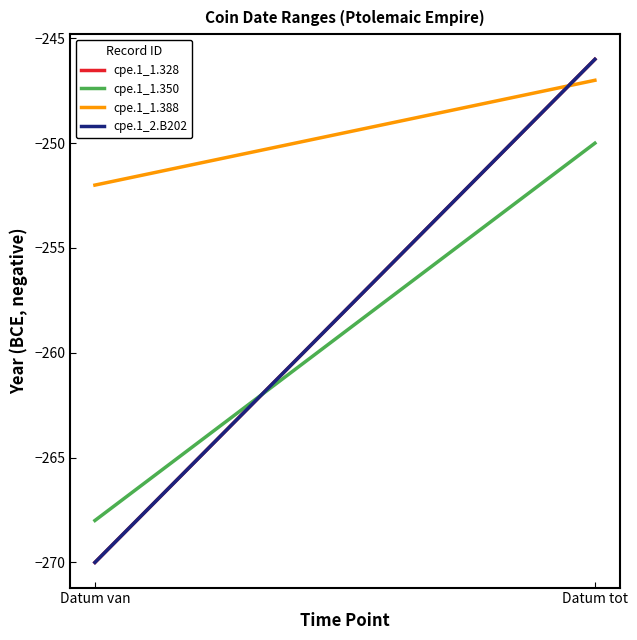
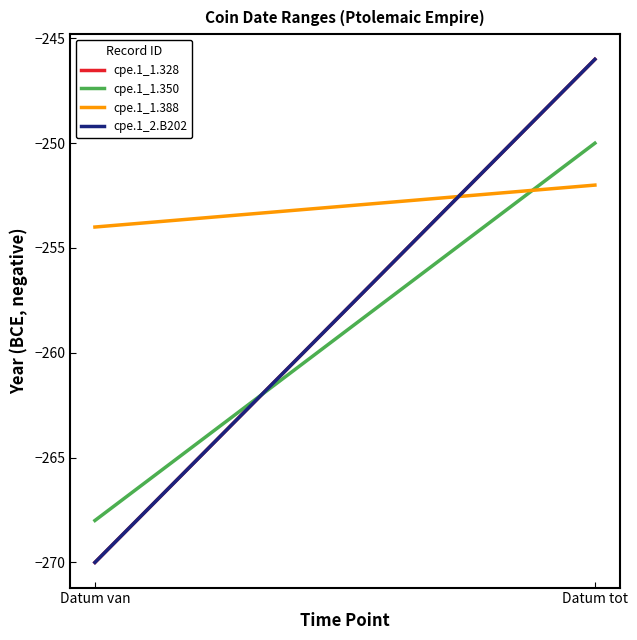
  {
    "cpe.1_2.B202": {
      "Datum van": -270,
      "Datum tot": -246
    },
    "cpe.1_1.350": {
      "Datum van": -268,
      "Datum tot": -250
    },
    "cpe.1_1.388": {
-     "Datum van": -252,
-     "Datum tot": -247
+     "Datum van": -254,
+     "Datum tot": -252
    }
  }
